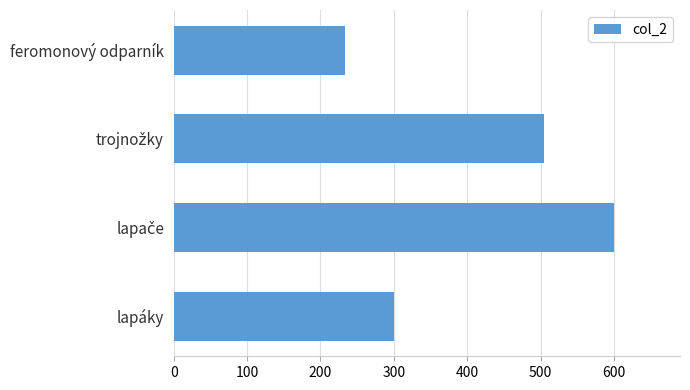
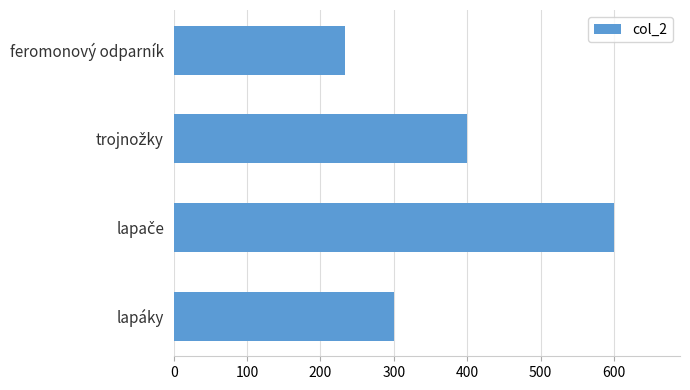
  {
    "feromonový odparník": 230,
-   "trojnožky": 500,
+   "trojnožky": 400,
    "lapače": 600,
    "lapáky": 300
  }
